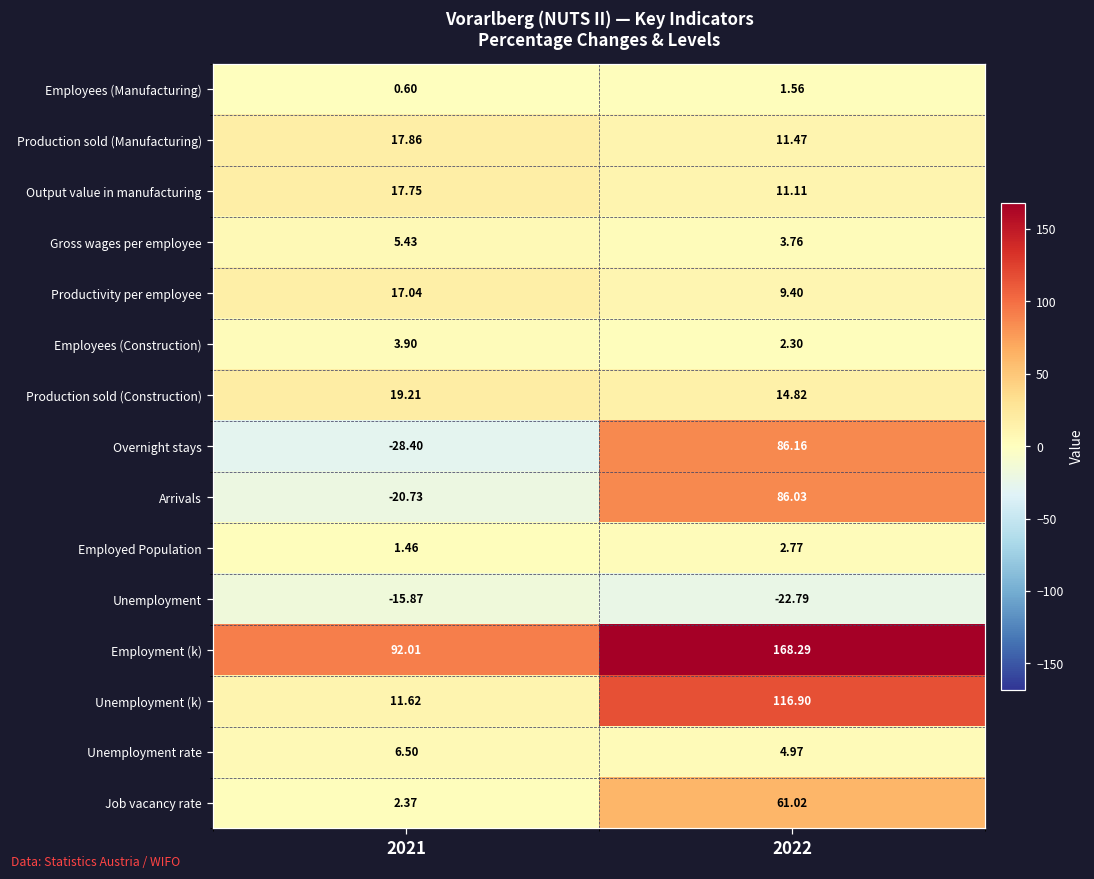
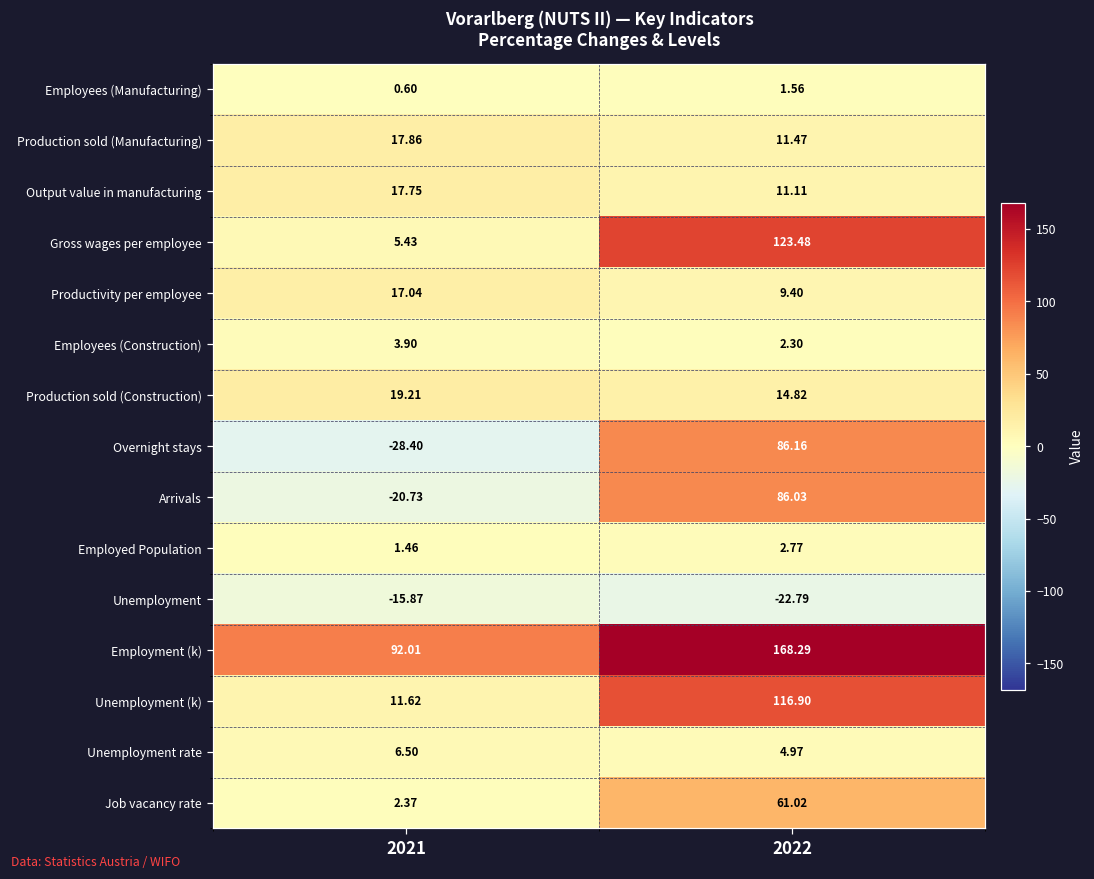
  {
    "Employees (Manufacturing)": {
      "2021": 0.60,
      "2022": 1.56
    },
    "Production sold (Manufacturing)": {
      "2021": 17.86,
      "2022": 11.47
    },
    "Output value in manufacturing": {
      "2021": 17.75,
      "2022": 11.11
    },
    "Gross wages per employee": {
      "2021": 5.43,
-     "2022": 3.76
+     "2022": 123.48
    },
    "Productivity per employee": {
      "2021": 17.04,
      "2022": 9.40
    },
    "Employees (Construction)": {
      "2021": 3.90,
      "2022": 2.30
    },
    "Production sold (Construction)": {
      "2021": 19.21,
      "2022": 14.82
    },
    "Overnight stays": {
      "2021": -28.40,
      "2022": 86.16
    },
    "Arrivals": {
      "2021": -20.73,
      "2022": 86.03
    },
    "Employed Population": {
      "2021": 1.46,
      "2022": 2.77
    },
    "Unemployment": {
      "2021": -15.87,
      "2022": -22.79
    },
    "Employment (k)": {
      "2021": 92.01,
      "2022": 168.29
    },
    "Unemployment (k)": {
      "2021": 11.62,
      "2022": 116.90
    },
    "Unemployment rate": {
      "2021": 6.50,
      "2022": 4.97
    },
    "Job vacancy rate": {
      "2021": 2.37,
      "2022": 61.02
    }
  }
